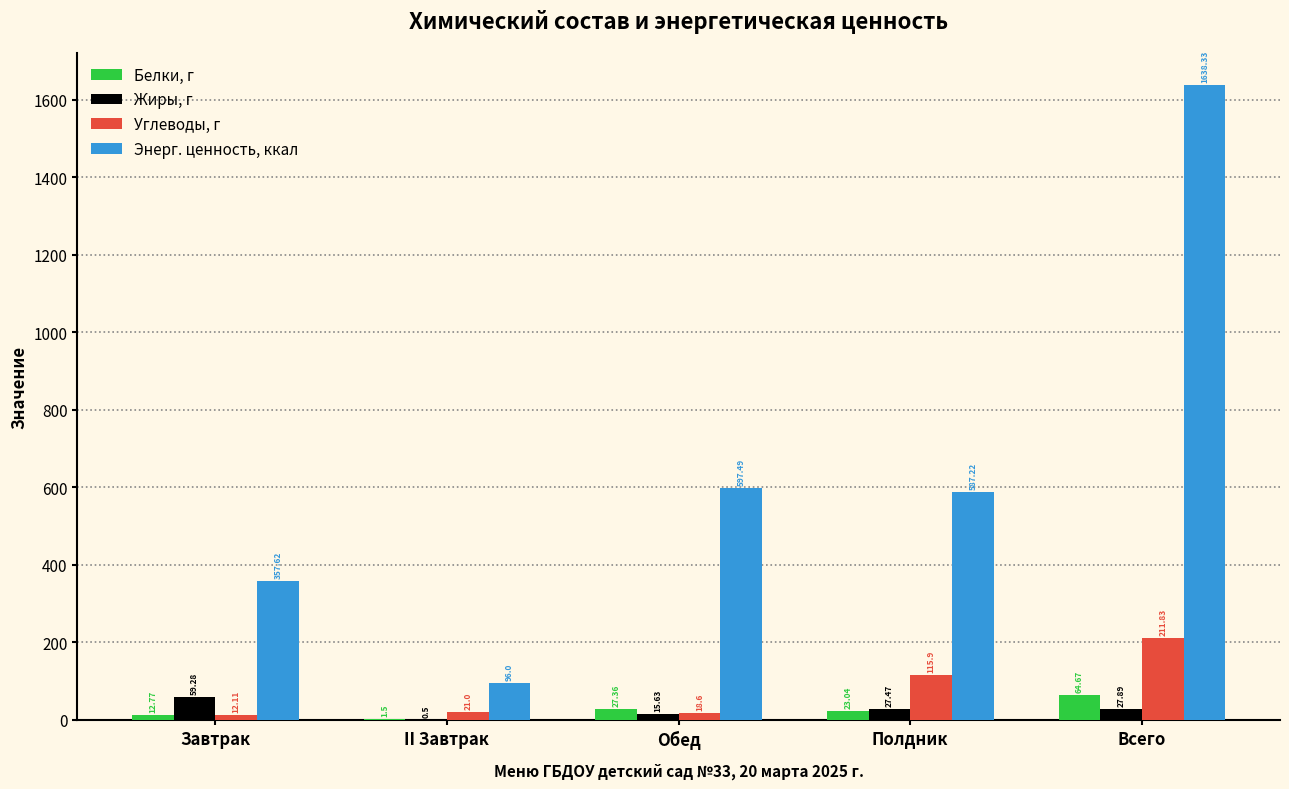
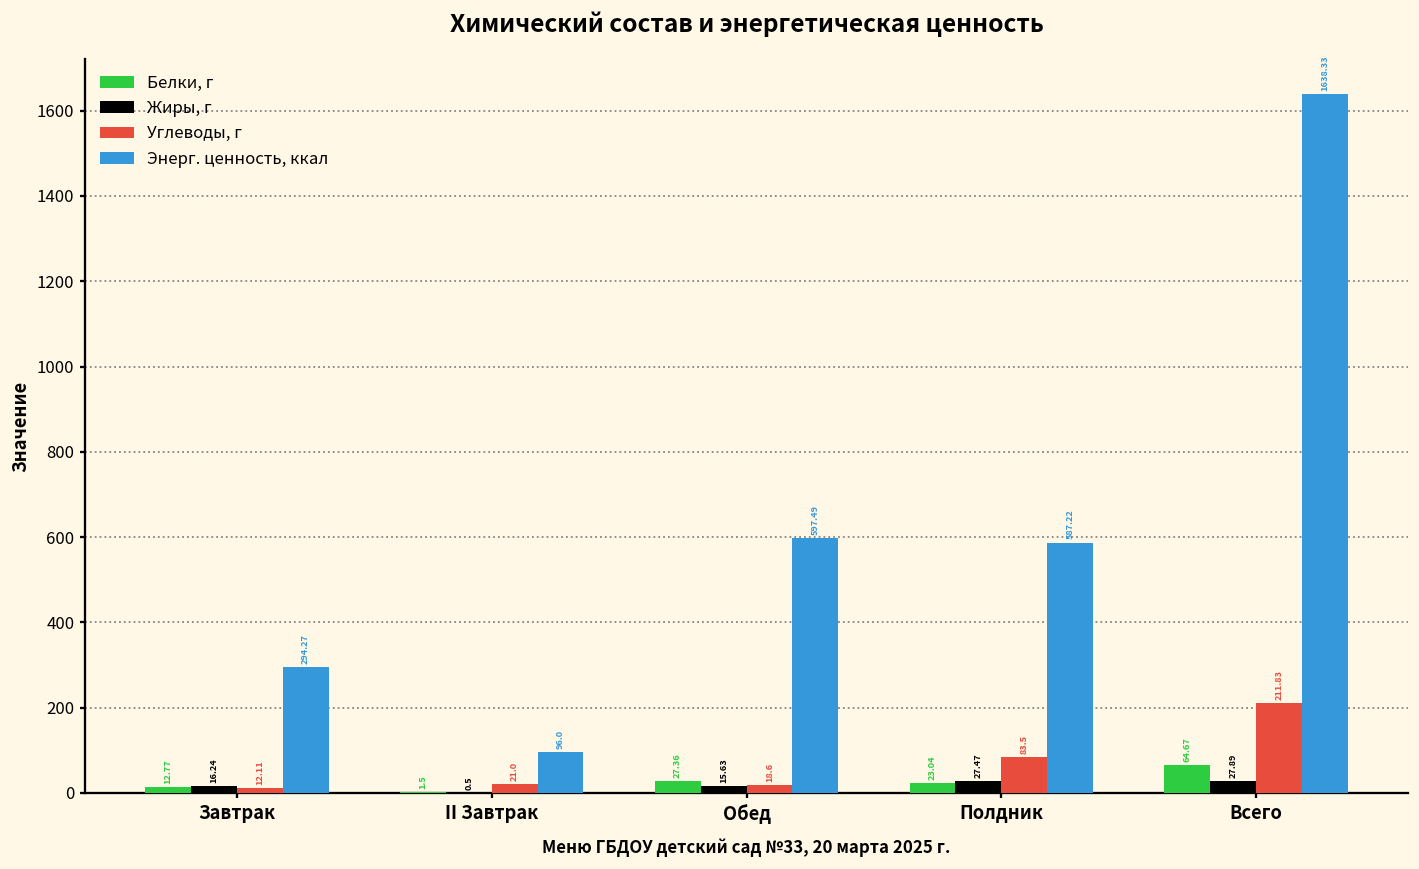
  {
    "Белки, г": {
      "Завтрак": 12.77,
      "II Завтрак": 1.5,
      "Обед": 27.36,
      "Полдник": 23.04,
      "Всего": 64.67
    },
    "Жиры, г": {
-     "Завтрак": 59.28,
+     "Завтрак": 16.24,
      "II Завтрак": 0.5,
      "Обед": 15.63,
      "Полдник": 27.47,
      "Всего": 27.89
    },
    "Углеводы, г": {
      "Завтрак": 12.11,
      "II Завтрак": 21.0,
      "Обед": 18.6,
-     "Полдник": 115.9,
+     "Полдник": 83.5,
      "Всего": 211.83
    },
    "Энерг. ценность, ккал": {
-     "Завтрак": 357.62,
+     "Завтрак": 294.27,
      "II Завтрак": 96.0,
      "Обед": 597.49,
      "Полдник": 587.22,
      "Всего": 1638.33
    }
  }
